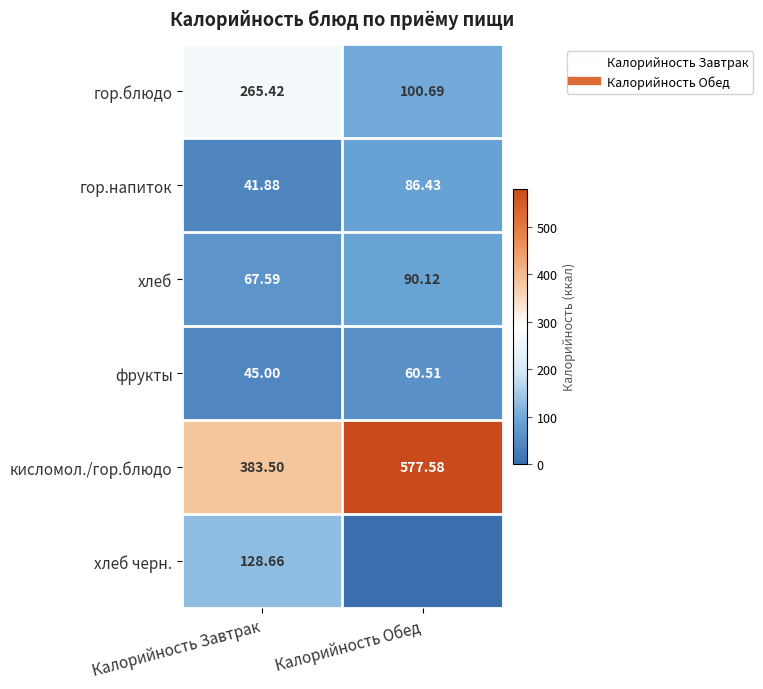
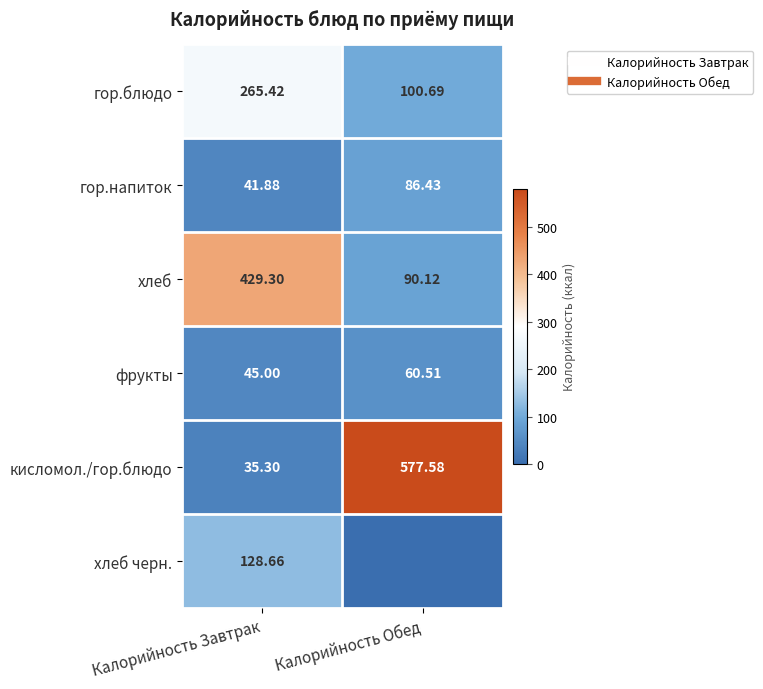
  {
    "гор.блюдо": {
      "Калорийность Завтрак": 265.42,
      "Калорийность Обед": 100.69
    },
    "гор.напиток": {
      "Калорийность Завтрак": 41.88,
      "Калорийность Обед": 86.43
    },
    "хлеб": {
-     "Калорийность Завтрак": 67.59,
+     "Калорийность Завтрак": 429.30,
      "Калорийность Обед": 90.12
    },
    "фрукты": {
      "Калорийность Завтрак": 45.00,
      "Калорийность Обед": 60.51
    },
    "кисломол./гор.блюдо": {
-     "Калорийность Завтрак": 383.50,
+     "Калорийность Завтрак": 35.30,
      "Калорийность Обед": 577.58
    },
    "хлеб черн.": {
      "Калорийность Завтрак": 128.66
    }
  }
